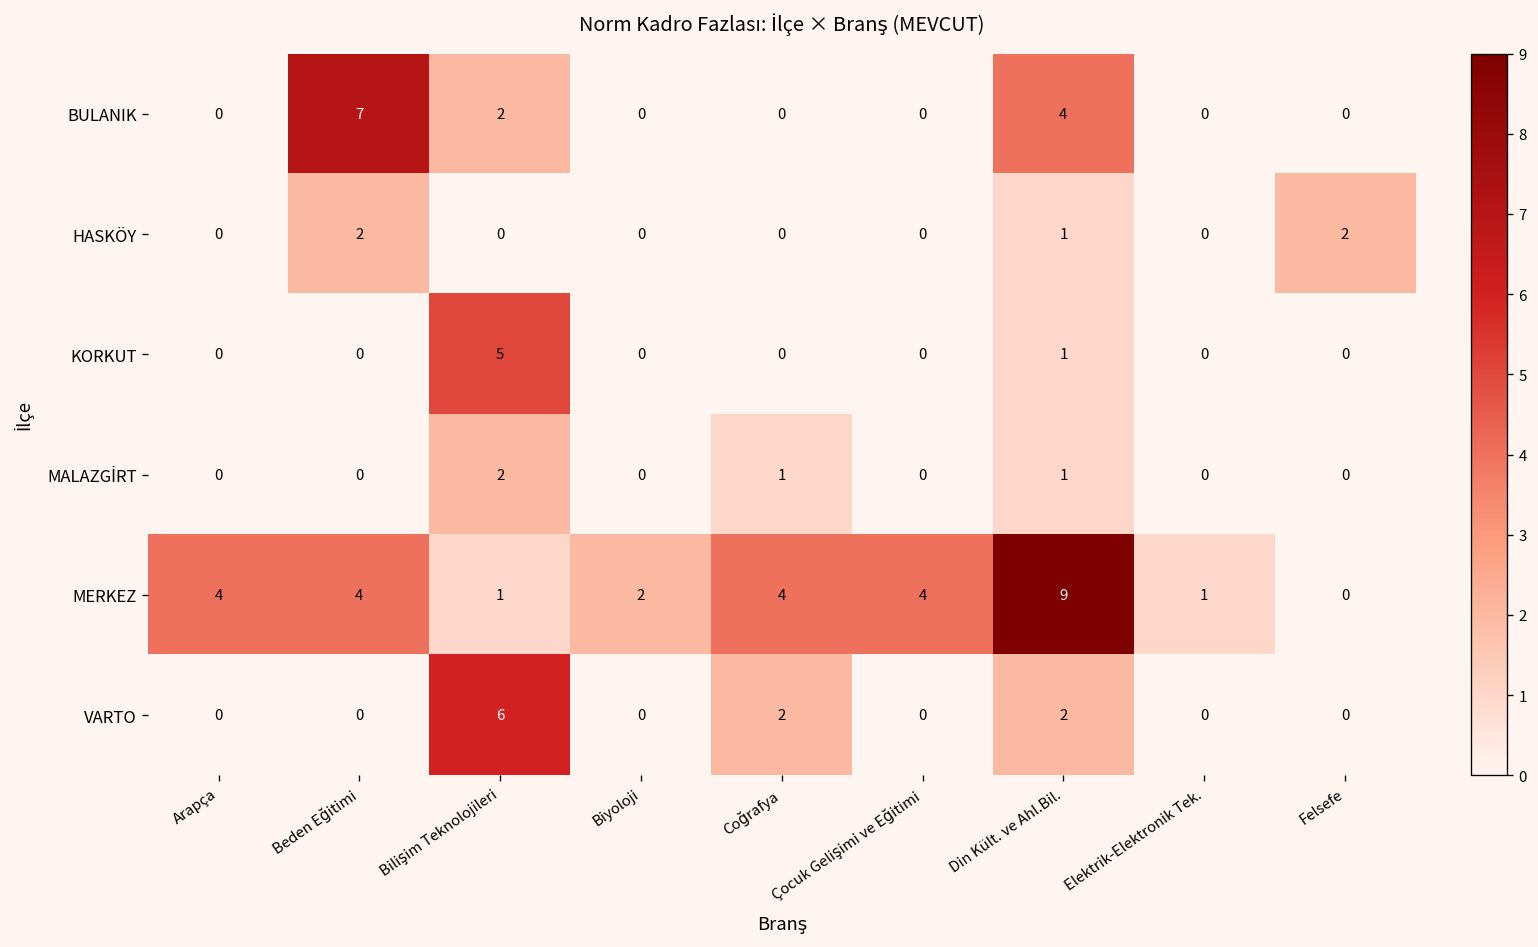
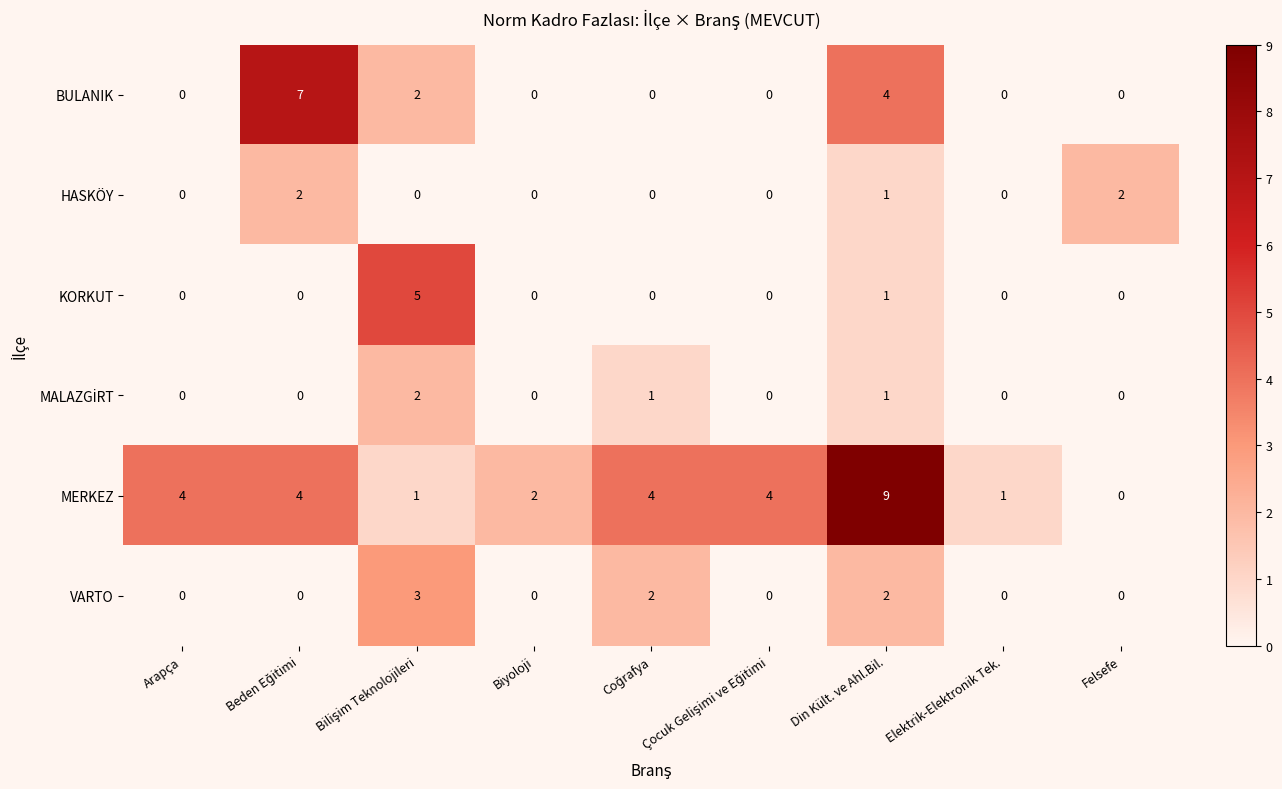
  {
    "BULANIK": {
      "Arapça": 0,
      "Beden Eğitimi": 7,
      "Bilişim Teknolojileri": 2,
      "Biyoloji": 0,
      "Coğrafya": 0,
      "Çocuk Gelişimi ve Eğitimi": 0,
      "Din Kült. ve Ahl.Bil.": 4,
      "Elektrik-Elektronik Tek.": 0,
      "Felsefe": 0
    },
    "HASKÖY": {
      "Arapça": 0,
      "Beden Eğitimi": 2,
      "Bilişim Teknolojileri": 0,
      "Biyoloji": 0,
      "Coğrafya": 0,
      "Çocuk Gelişimi ve Eğitimi": 0,
      "Din Kült. ve Ahl.Bil.": 1,
      "Elektrik-Elektronik Tek.": 0,
      "Felsefe": 2
    },
    "KORKUT": {
      "Arapça": 0,
      "Beden Eğitimi": 0,
      "Bilişim Teknolojileri": 5,
      "Biyoloji": 0,
      "Coğrafya": 0,
      "Çocuk Gelişimi ve Eğitimi": 0,
      "Din Kült. ve Ahl.Bil.": 1,
      "Elektrik-Elektronik Tek.": 0,
      "Felsefe": 0
    },
    "MALAZGİRT": {
      "Arapça": 0,
      "Beden Eğitimi": 0,
      "Bilişim Teknolojileri": 2,
      "Biyoloji": 0,
      "Coğrafya": 1,
      "Çocuk Gelişimi ve Eğitimi": 0,
      "Din Kült. ve Ahl.Bil.": 1,
      "Elektrik-Elektronik Tek.": 0,
      "Felsefe": 0
    },
    "MERKEZ": {
      "Arapça": 4,
      "Beden Eğitimi": 4,
      "Bilişim Teknolojileri": 1,
      "Biyoloji": 2,
      "Coğrafya": 4,
      "Çocuk Gelişimi ve Eğitimi": 4,
      "Din Kült. ve Ahl.Bil.": 9,
      "Elektrik-Elektronik Tek.": 1,
      "Felsefe": 0
    },
    "VARTO": {
      "Arapça": 0,
      "Beden Eğitimi": 0,
-     "Bilişim Teknolojileri": 6,
+     "Bilişim Teknolojileri": 3,
      "Biyoloji": 0,
      "Coğrafya": 2,
      "Çocuk Gelişimi ve Eğitimi": 0,
      "Din Kült. ve Ahl.Bil.": 2,
      "Elektrik-Elektronik Tek.": 0,
      "Felsefe": 0
    }
  }
